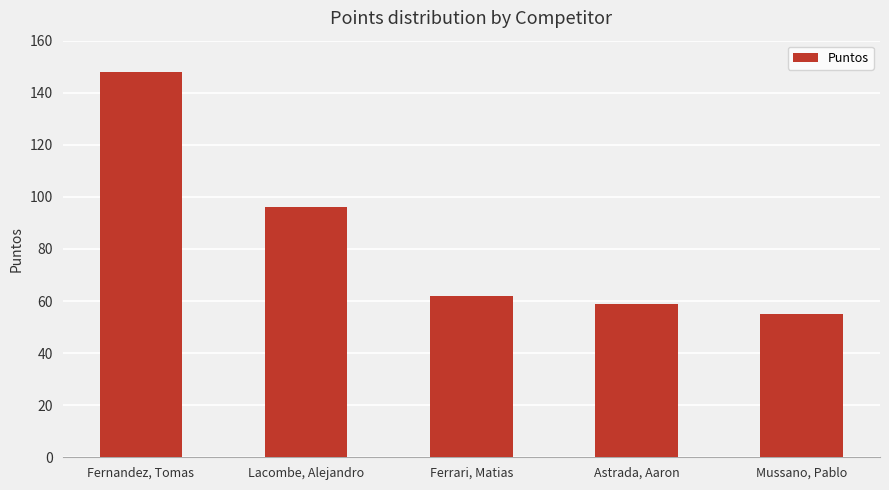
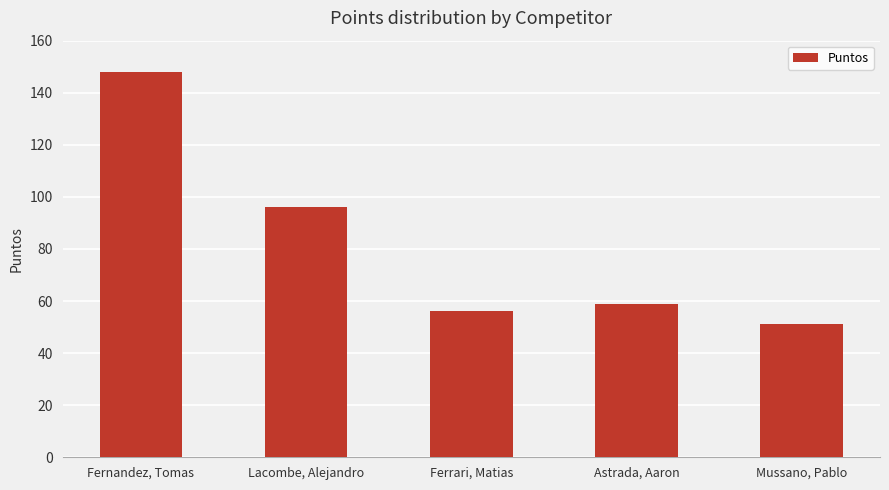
  {
    "Fernandez, Tomas": 148,
    "Lacombe, Alejandro": 96,
-   "Ferrari, Matias": 62,
+   "Ferrari, Matias": 56,
    "Astrada, Aaron": 59,
-   "Mussano, Pablo": 55
+   "Mussano, Pablo": 51
  }
